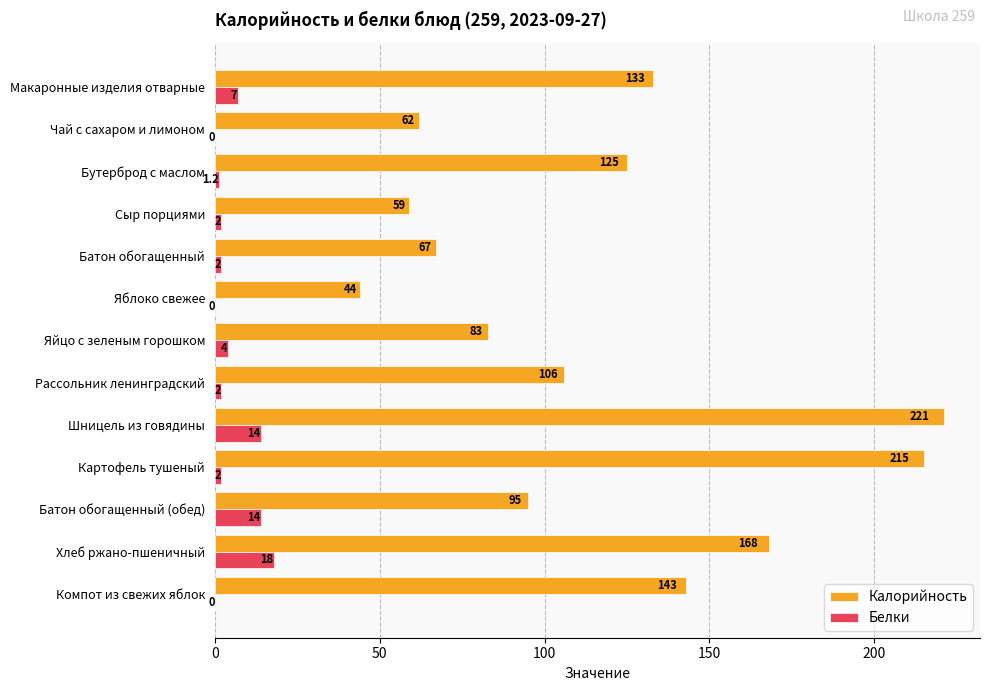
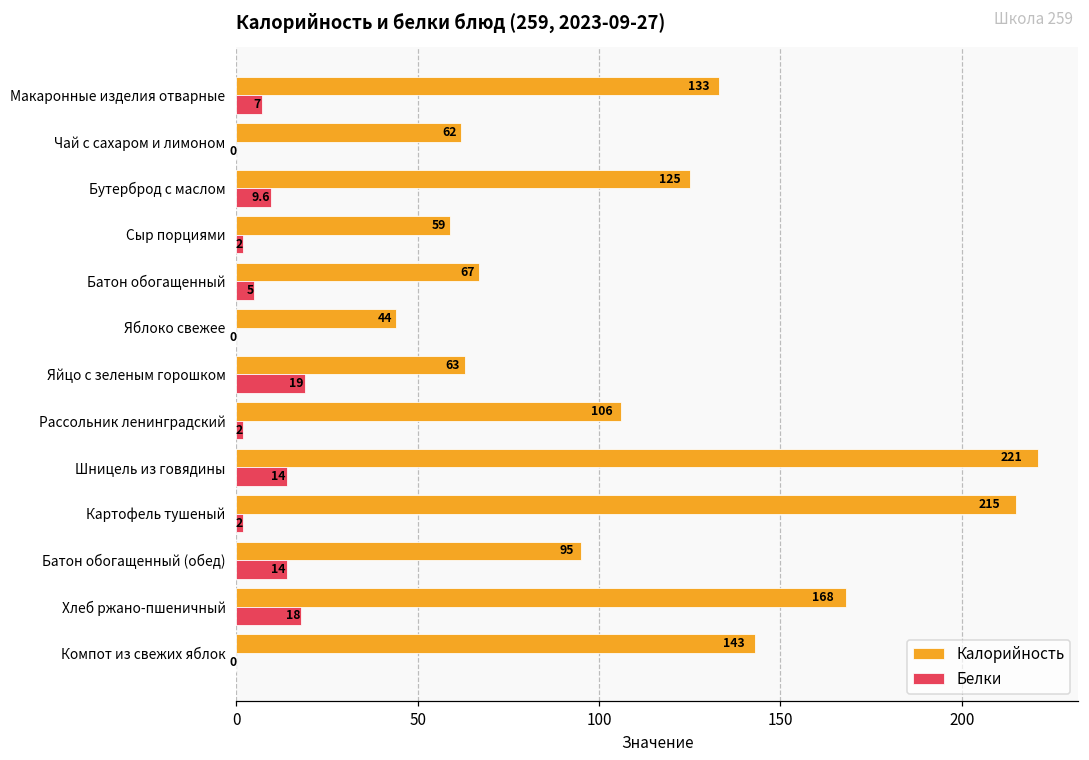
  {
    "Калорийность": {
      "Макаронные изделия отварные": 133,
      "Чай с сахаром и лимоном": 62,
      "Бутерброд с маслом": 125,
      "Сыр порциями": 59,
      "Батон обогащенный": 67,
      "Яблоко свежее": 44,
-     "Яйцо с зеленым горошком": 83,
+     "Яйцо с зеленым горошком": 63,
      "Рассольник ленинградский": 106,
      "Шницель из говядины": 221,
      "Картофель тушеный": 215,
      "Батон обогащенный (обед)": 95,
      "Хлеб ржано-пшеничный": 168,
      "Компот из свежих яблок": 143
    },
    "Белки": {
      "Макаронные изделия отварные": 7,
      "Чай с сахаром и лимоном": 0,
-     "Бутерброд с маслом": 1.2,
+     "Бутерброд с маслом": 9.6,
      "Сыр порциями": 2,
-     "Батон обогащенный": 2,
+     "Батон обогащенный": 5,
      "Яблоко свежее": 0,
-     "Яйцо с зеленым горошком": 4,
+     "Яйцо с зеленым горошком": 19,
      "Рассольник ленинградский": 2,
      "Шницель из говядины": 14,
      "Картофель тушеный": 2,
      "Батон обогащенный (обед)": 14,
      "Хлеб ржано-пшеничный": 18,
      "Компот из свежих яблок": 0
    }
  }
